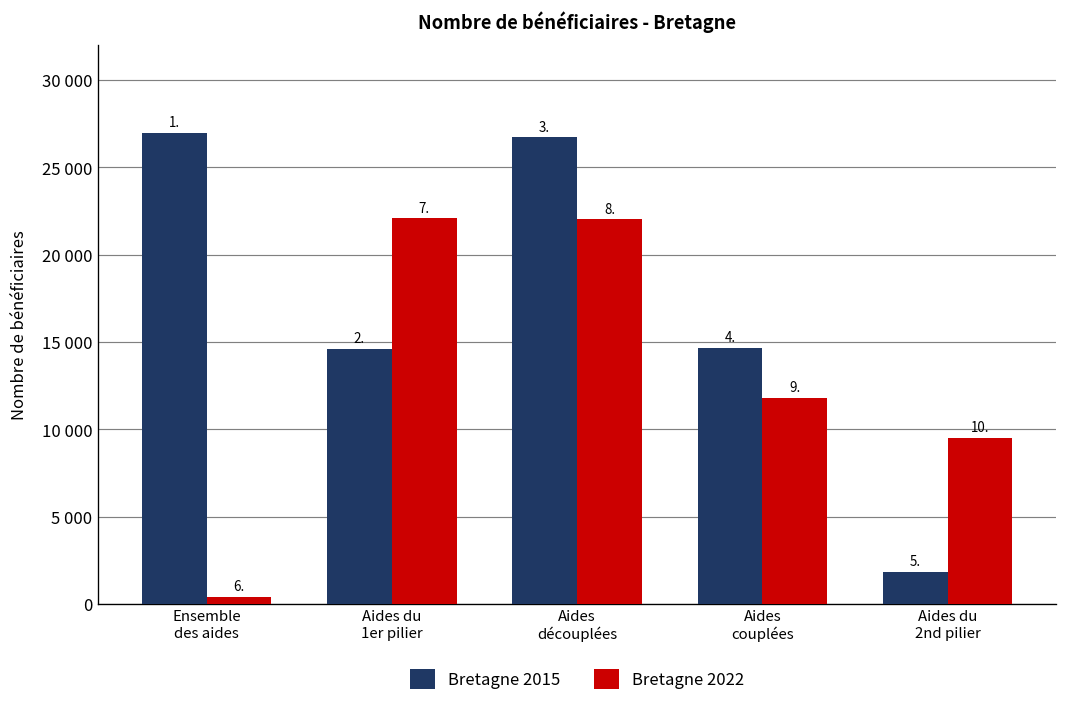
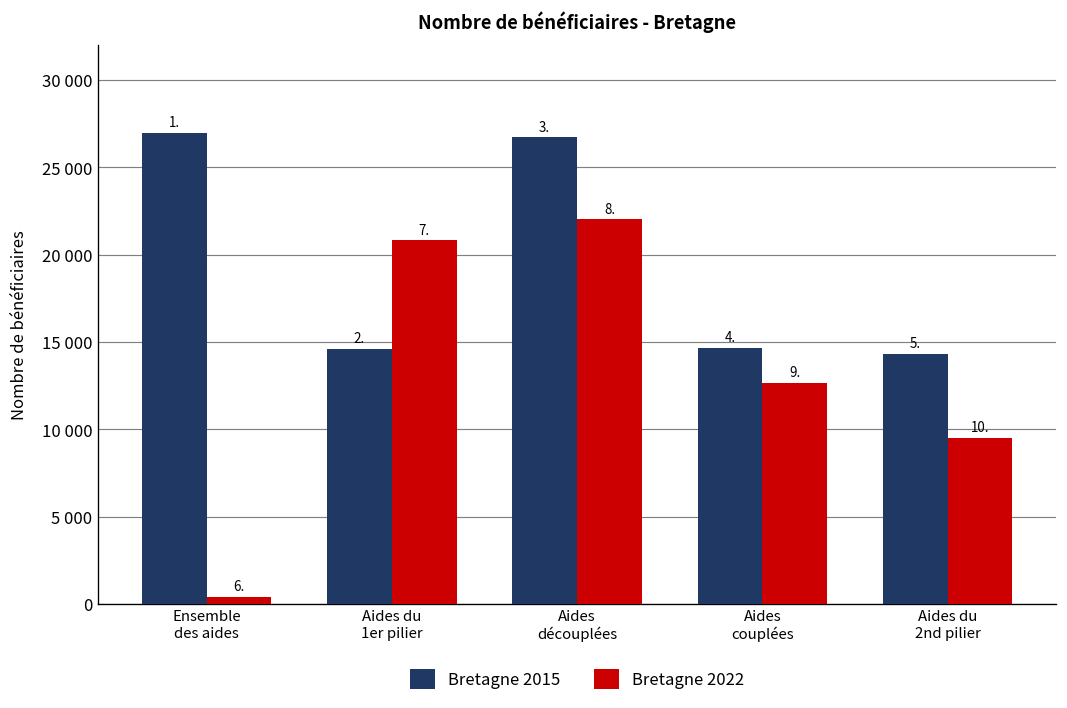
  {
    "Bretagne 2015": {
-     "Aides du 2nd pilier": 1800
+     "Aides du 2nd pilier": 14300
    },
    "Bretagne 2022": {
-     "Aides du 1er pilier": 22100,
-     "Aides couplées": 11800
+     "Aides du 1er pilier": 20800,
+     "Aides couplées": 12700
    }
  }
